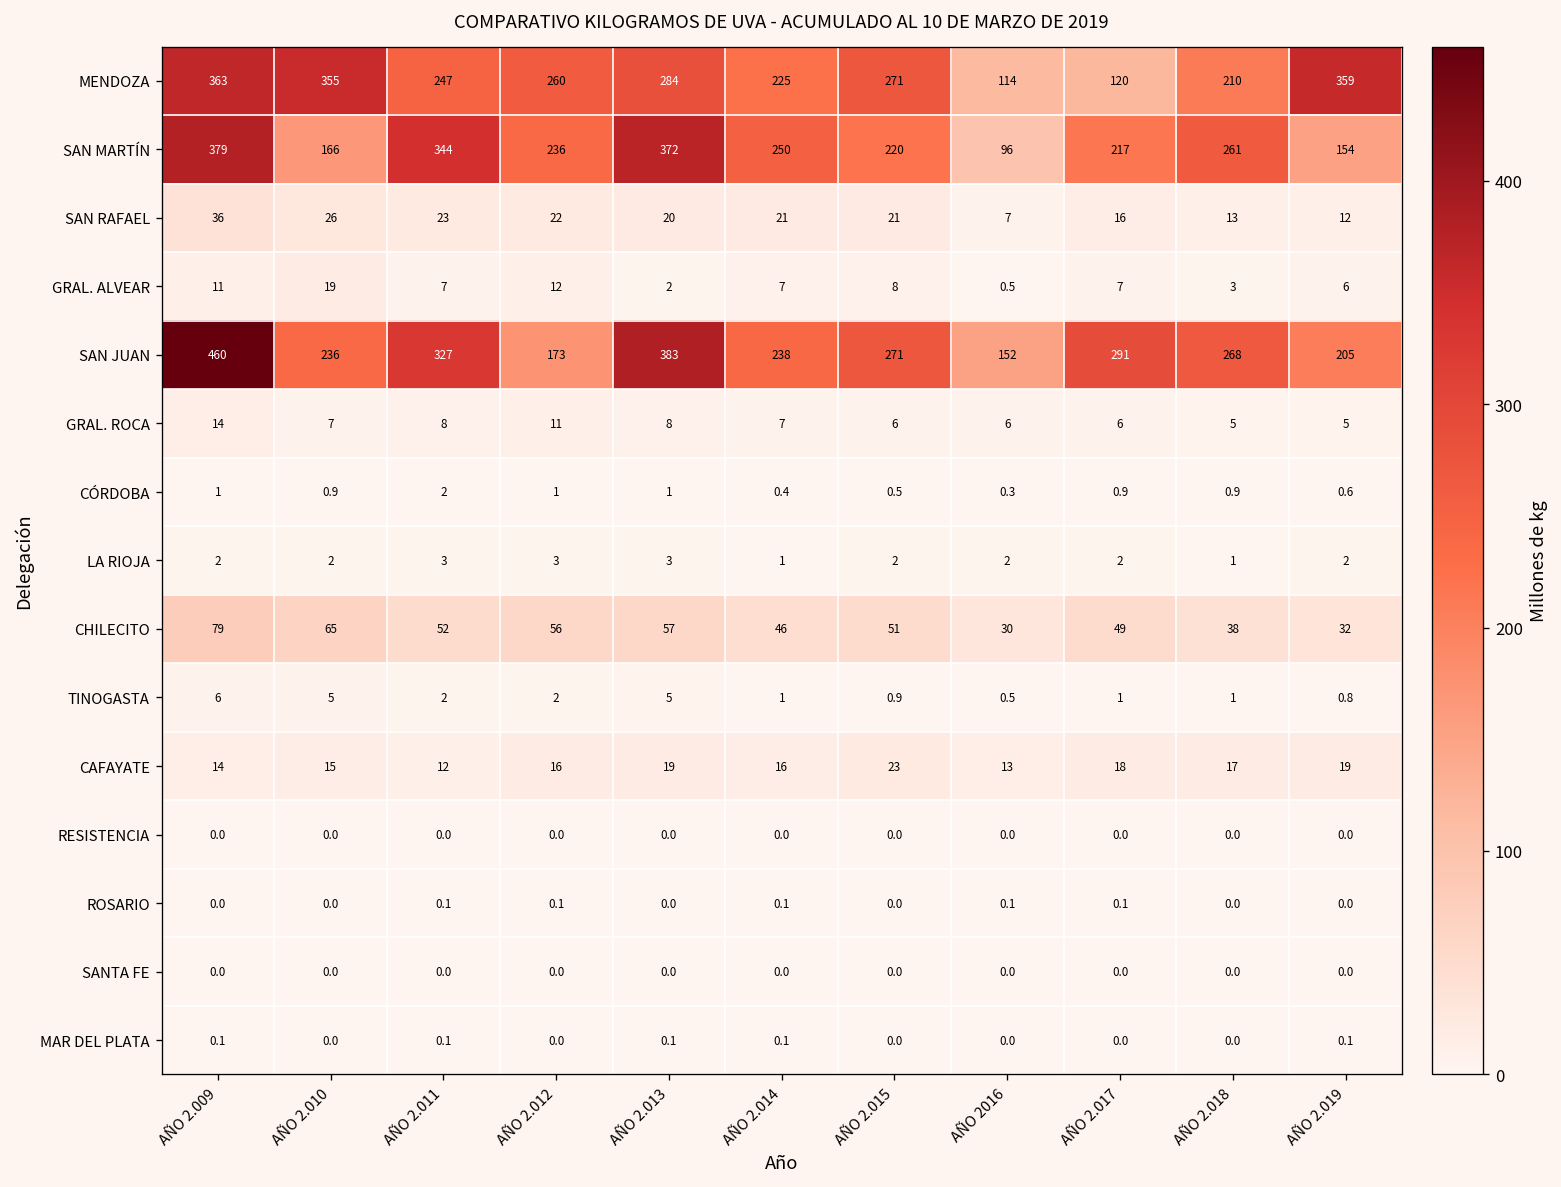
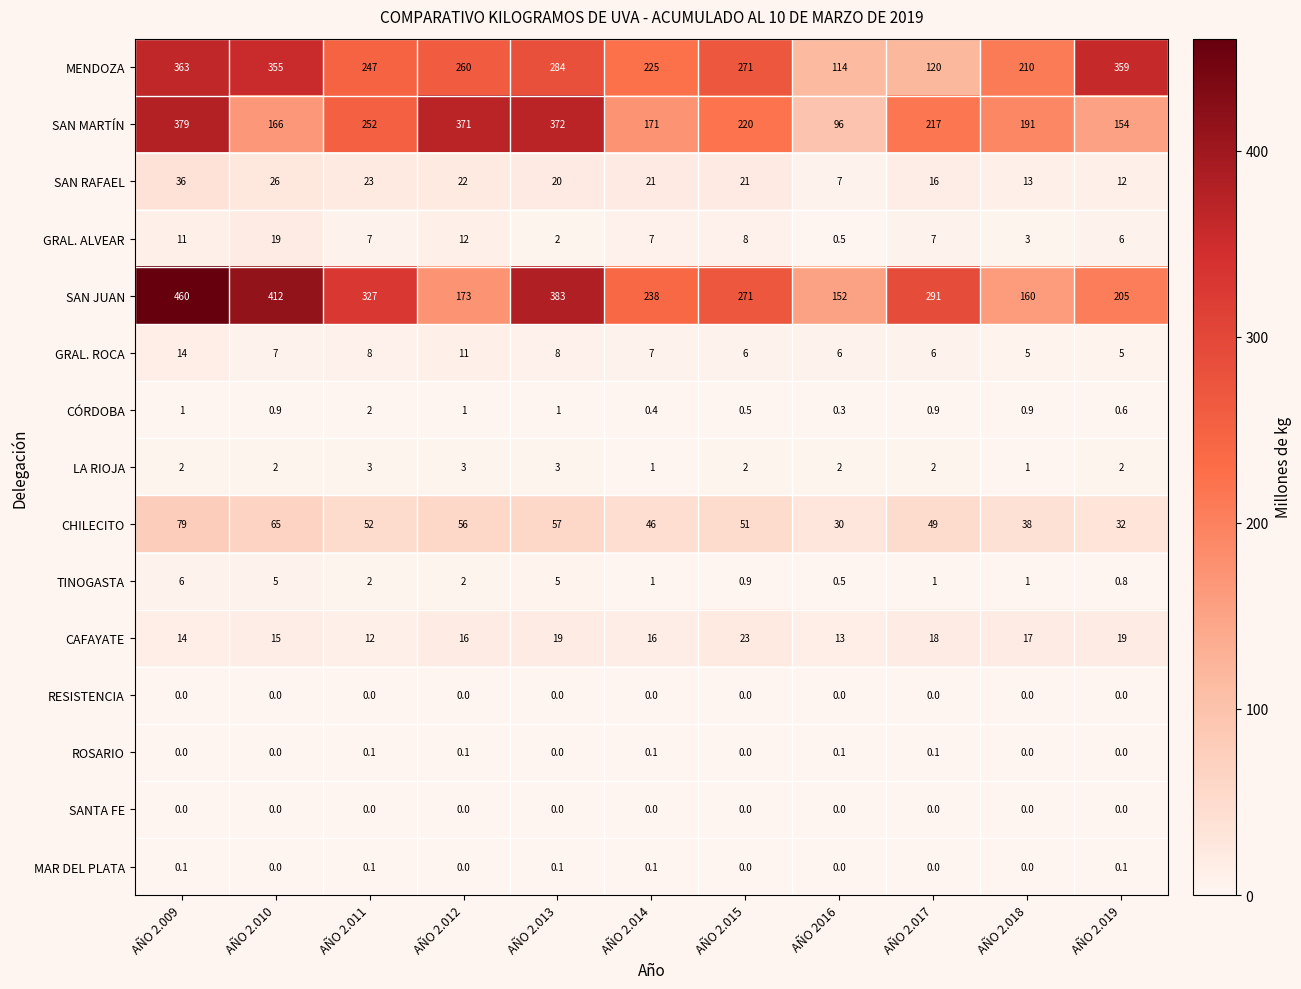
  {
    "MENDOZA": {
      "AÑO 2.009": 363,
      "AÑO 2.010": 355,
      "AÑO 2.011": 247,
      "AÑO 2.012": 260,
      "AÑO 2.013": 284,
      "AÑO 2.014": 225,
      "AÑO 2.015": 271,
      "AÑO 2016": 114,
      "AÑO 2.017": 120,
      "AÑO 2.018": 210,
      "AÑO 2.019": 359
    },
    "SAN MARTÍN": {
      "AÑO 2.009": 379,
      "AÑO 2.010": 166,
-     "AÑO 2.011": 344,
-     "AÑO 2.012": 236,
+     "AÑO 2.011": 252,
+     "AÑO 2.012": 371,
      "AÑO 2.013": 372,
-     "AÑO 2.014": 250,
+     "AÑO 2.014": 171,
      "AÑO 2.015": 220,
      "AÑO 2016": 96,
      "AÑO 2.017": 217,
-     "AÑO 2.018": 261,
+     "AÑO 2.018": 191,
      "AÑO 2.019": 154
    },
    "SAN RAFAEL": {
      "AÑO 2.009": 36,
      "AÑO 2.010": 26,
      "AÑO 2.011": 23,
      "AÑO 2.012": 22,
      "AÑO 2.013": 20,
      "AÑO 2.014": 21,
      "AÑO 2.015": 21,
      "AÑO 2016": 7,
      "AÑO 2.017": 16,
      "AÑO 2.018": 13,
      "AÑO 2.019": 12
    },
    "GRAL. ALVEAR": {
      "AÑO 2.009": 11,
      "AÑO 2.010": 19,
      "AÑO 2.011": 7,
      "AÑO 2.012": 12,
      "AÑO 2.013": 2,
      "AÑO 2.014": 7,
      "AÑO 2.015": 8,
      "AÑO 2016": 0.5,
      "AÑO 2.017": 7,
      "AÑO 2.018": 3,
      "AÑO 2.019": 6
    },
    "SAN JUAN": {
      "AÑO 2.009": 460,
-     "AÑO 2.010": 236,
+     "AÑO 2.010": 412,
      "AÑO 2.011": 327,
      "AÑO 2.012": 173,
      "AÑO 2.013": 383,
      "AÑO 2.014": 238,
      "AÑO 2.015": 271,
      "AÑO 2016": 152,
      "AÑO 2.017": 291,
-     "AÑO 2.018": 268,
+     "AÑO 2.018": 160,
      "AÑO 2.019": 205
    },
    "GRAL. ROCA": {
      "AÑO 2.009": 14,
      "AÑO 2.010": 7,
      "AÑO 2.011": 8,
      "AÑO 2.012": 11,
      "AÑO 2.013": 8,
      "AÑO 2.014": 7,
      "AÑO 2.015": 6,
      "AÑO 2016": 6,
      "AÑO 2.017": 6,
      "AÑO 2.018": 5,
      "AÑO 2.019": 5
    },
    "CÓRDOBA": {
      "AÑO 2.009": 1,
      "AÑO 2.010": 0.9,
      "AÑO 2.011": 2,
      "AÑO 2.012": 1,
      "AÑO 2.013": 1,
      "AÑO 2.014": 0.4,
      "AÑO 2.015": 0.5,
      "AÑO 2016": 0.3,
      "AÑO 2.017": 0.9,
      "AÑO 2.018": 0.9,
      "AÑO 2.019": 0.6
    },
    "LA RIOJA": {
      "AÑO 2.009": 2,
      "AÑO 2.010": 2,
      "AÑO 2.011": 3,
      "AÑO 2.012": 3,
      "AÑO 2.013": 3,
      "AÑO 2.014": 1,
      "AÑO 2.015": 2,
      "AÑO 2016": 2,
      "AÑO 2.017": 2,
      "AÑO 2.018": 1,
      "AÑO 2.019": 2
    },
    "CHILECITO": {
      "AÑO 2.009": 79,
      "AÑO 2.010": 65,
      "AÑO 2.011": 52,
      "AÑO 2.012": 56,
      "AÑO 2.013": 57,
      "AÑO 2.014": 46,
      "AÑO 2.015": 51,
      "AÑO 2016": 30,
      "AÑO 2.017": 49,
      "AÑO 2.018": 38,
      "AÑO 2.019": 32
    },
    "TINOGASTA": {
      "AÑO 2.009": 6,
      "AÑO 2.010": 5,
      "AÑO 2.011": 2,
      "AÑO 2.012": 2,
      "AÑO 2.013": 5,
      "AÑO 2.014": 1,
      "AÑO 2.015": 0.9,
      "AÑO 2016": 0.5,
      "AÑO 2.017": 1,
      "AÑO 2.018": 1,
      "AÑO 2.019": 0.8
    },
    "CAFAYATE": {
      "AÑO 2.009": 14,
      "AÑO 2.010": 15,
      "AÑO 2.011": 12,
      "AÑO 2.012": 16,
      "AÑO 2.013": 19,
      "AÑO 2.014": 16,
      "AÑO 2.015": 23,
      "AÑO 2016": 13,
      "AÑO 2.017": 18,
      "AÑO 2.018": 17,
      "AÑO 2.019": 19
    },
    "RESISTENCIA": {
      "AÑO 2.009": 0.0,
      "AÑO 2.010": 0.0,
      "AÑO 2.011": 0.0,
      "AÑO 2.012": 0.0,
      "AÑO 2.013": 0.0,
      "AÑO 2.014": 0.0,
      "AÑO 2.015": 0.0,
      "AÑO 2016": 0.0,
      "AÑO 2.017": 0.0,
      "AÑO 2.018": 0.0,
      "AÑO 2.019": 0.0
    },
    "ROSARIO": {
      "AÑO 2.009": 0.0,
      "AÑO 2.010": 0.0,
      "AÑO 2.011": 0.1,
      "AÑO 2.012": 0.1,
      "AÑO 2.013": 0.0,
      "AÑO 2.014": 0.1,
      "AÑO 2.015": 0.0,
      "AÑO 2016": 0.1,
      "AÑO 2.017": 0.1,
      "AÑO 2.018": 0.0,
      "AÑO 2.019": 0.0
    },
    "SANTA FE": {
      "AÑO 2.009": 0.0,
      "AÑO 2.010": 0.0,
      "AÑO 2.011": 0.0,
      "AÑO 2.012": 0.0,
      "AÑO 2.013": 0.0,
      "AÑO 2.014": 0.0,
      "AÑO 2.015": 0.0,
      "AÑO 2016": 0.0,
      "AÑO 2.017": 0.0,
      "AÑO 2.018": 0.0,
      "AÑO 2.019": 0.0
    },
    "MAR DEL PLATA": {
      "AÑO 2.009": 0.1,
      "AÑO 2.010": 0.0,
      "AÑO 2.011": 0.1,
      "AÑO 2.012": 0.0,
      "AÑO 2.013": 0.1,
      "AÑO 2.014": 0.1,
      "AÑO 2.015": 0.0,
      "AÑO 2016": 0.0,
      "AÑO 2.017": 0.0,
      "AÑO 2.018": 0.0,
      "AÑO 2.019": 0.1
    }
  }
